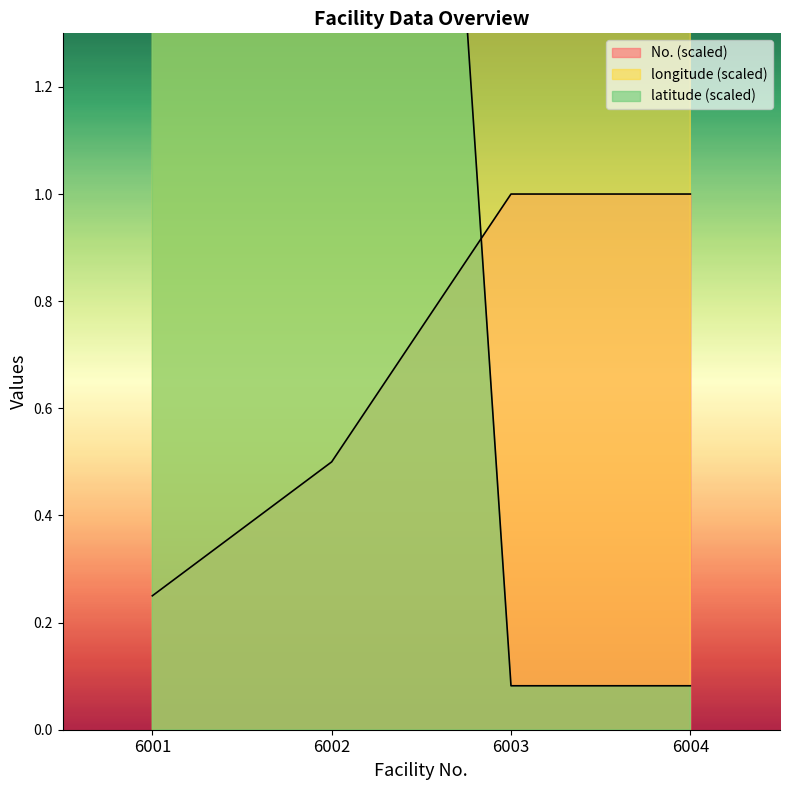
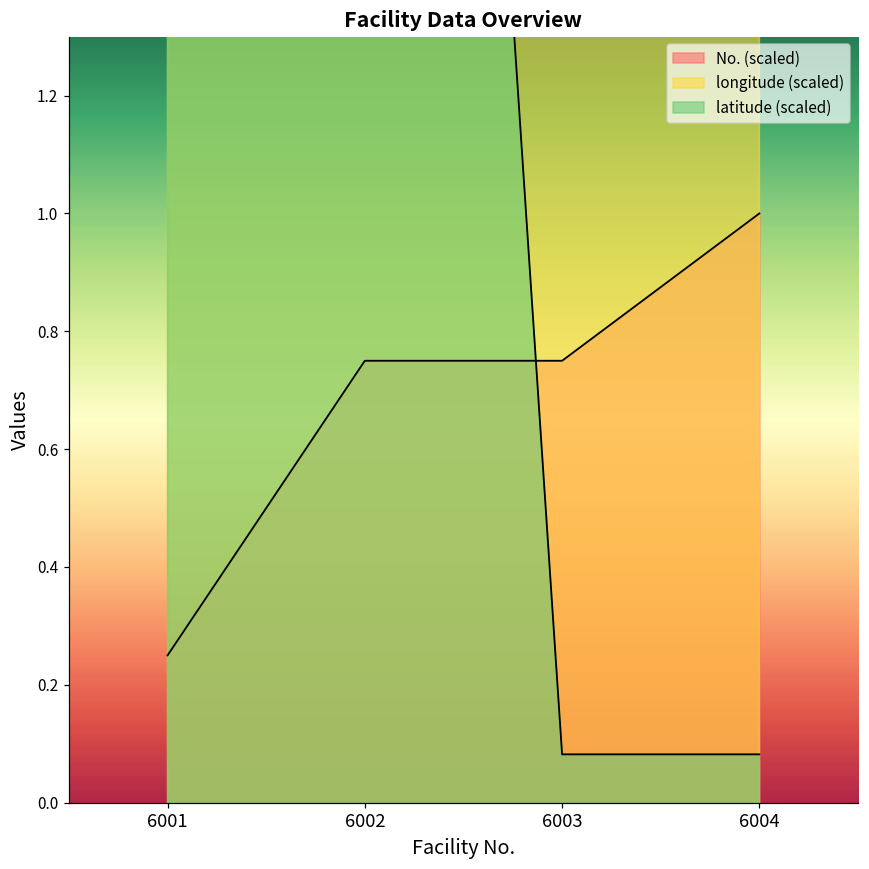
  {
    "No. (scaled)": {
      "6001": 0.25,
-     "6002": 0.50,
-     "6003": 1.00,
+     "6002": 0.75,
+     "6003": 0.75,
      "6004": 1.00
    },
    "latitude (scaled)": {
      "6003": 0.08,
      "6004": 0.08
    }
  }
